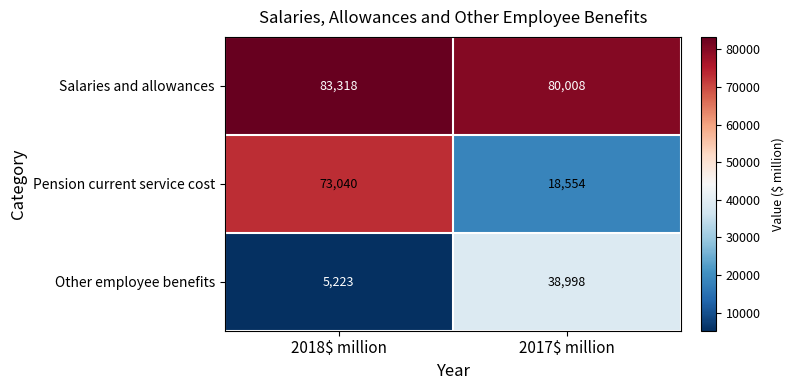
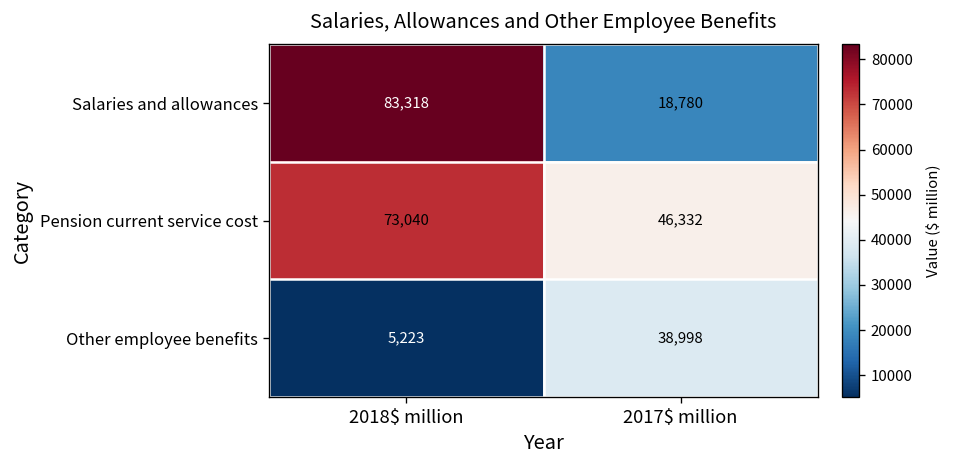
  {
    "Salaries and allowances": {
      "2018$ million": "83,318",
-     "2017$ million": "80,008"
+     "2017$ million": "18,780"
    },
    "Pension current service cost": {
      "2018$ million": "73,040",
-     "2017$ million": "18,554"
+     "2017$ million": "46,332"
    },
    "Other employee benefits": {
      "2018$ million": "5,223",
      "2017$ million": "38,998"
    }
  }
